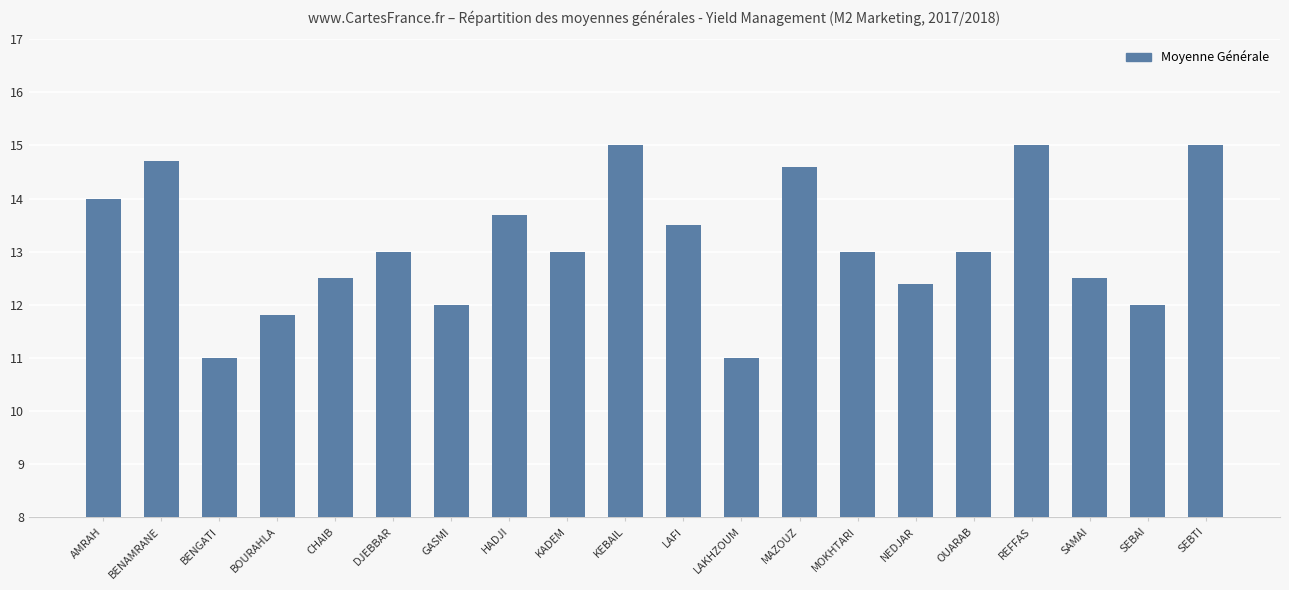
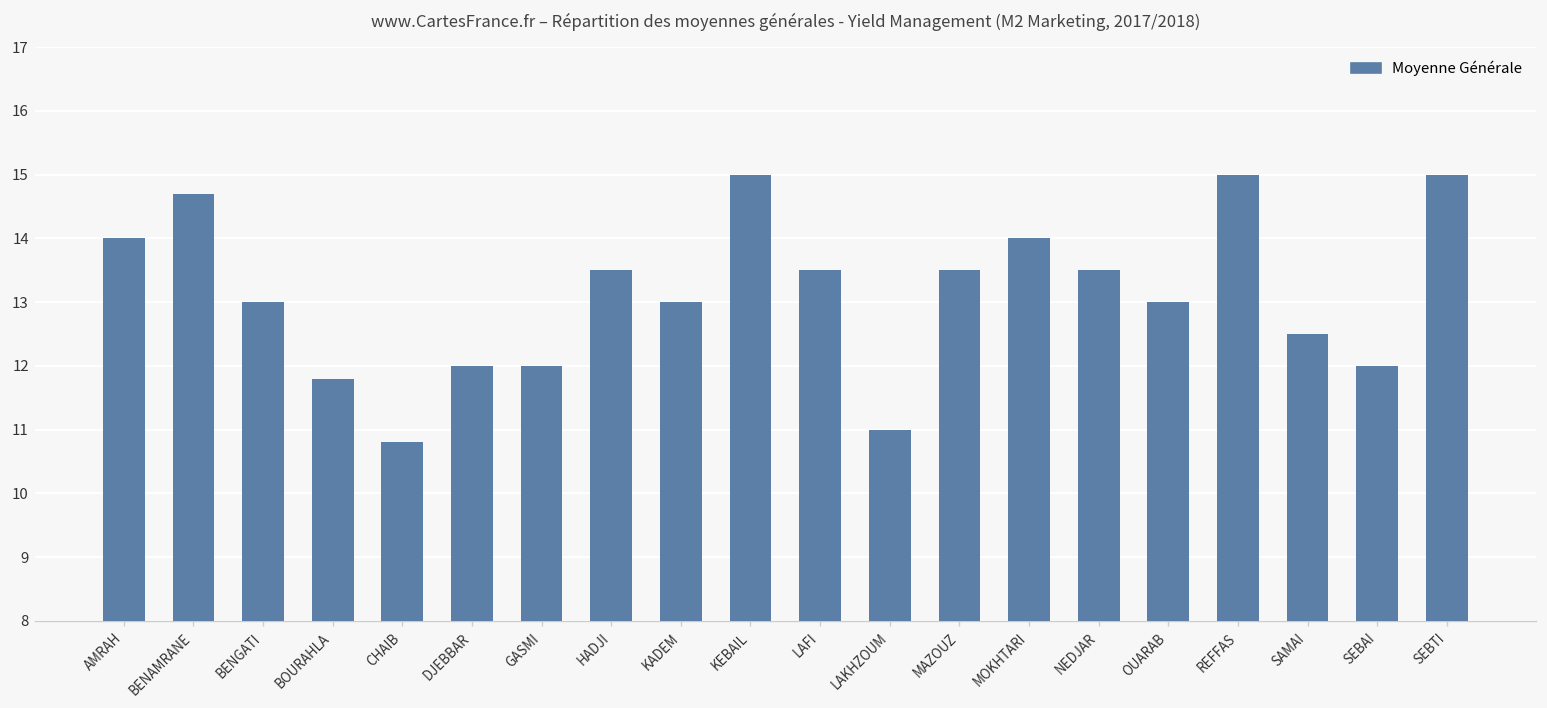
  {
    "AMRAH": 14.0,
    "BENAMRANE": 14.7,
-   "BENGATI": 11,
+   "BENGATI": 13,
    "BOURAHLA": 11.8,
-   "CHAIB": 12.5,
-   "DJEBBAR": 13,
+   "CHAIB": 10.8,
+   "DJEBBAR": 12,
    "GASMI": 12.0,
-   "HADJI": 13.7,
+   "HADJI": 13.5,
    "KADEM": 13.0,
    "KEBAIL": 15.0,
    "LAFI": 13.5,
    "LAKHZOUM": 11.0,
-   "MAZOUZ": 14.6,
-   "MOKHTARI": 13,
-   "NEDJAR": 12.4,
+   "MAZOUZ": 13.5,
+   "MOKHTARI": 14,
+   "NEDJAR": 13.5,
    "OUARAB": 13.0,
    "REFFAS": 15.0,
    "SAMAI": 12.5,
    "SEBAI": 12.0,
    "SEBTI": 15.0
  }
